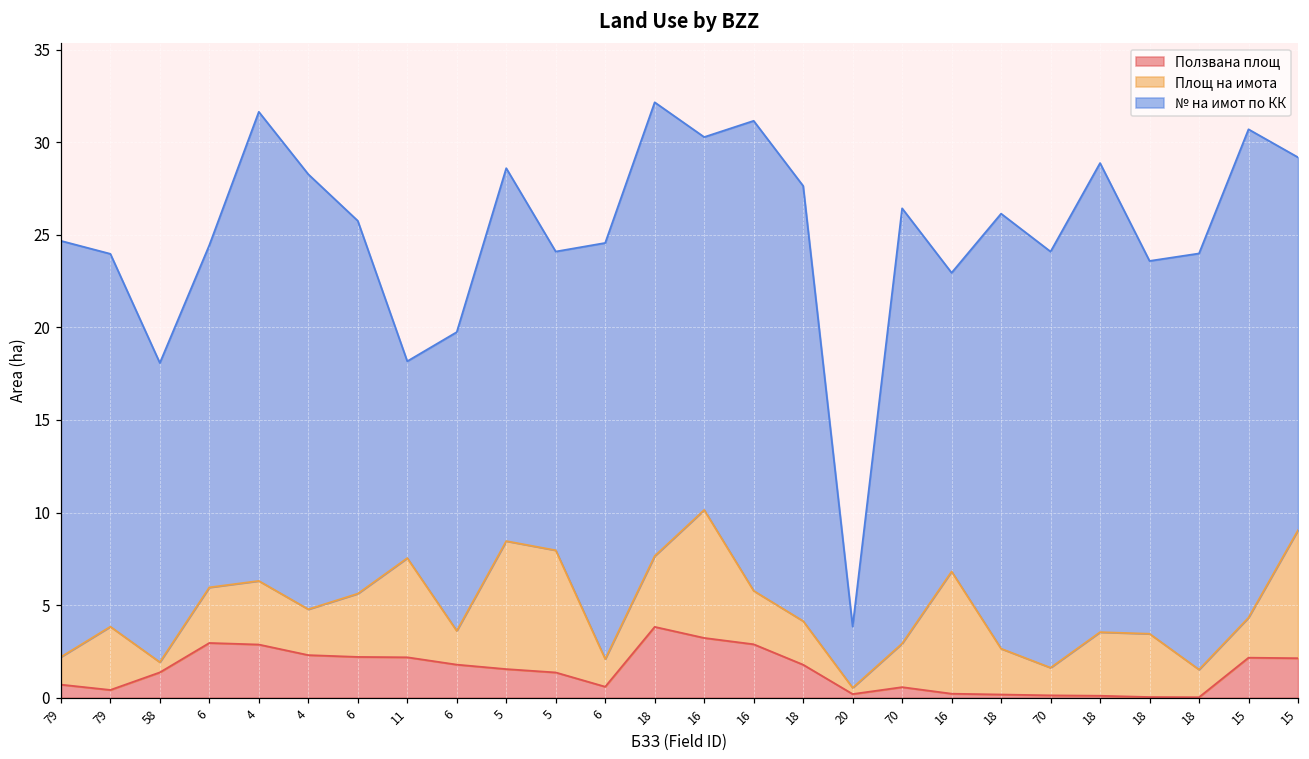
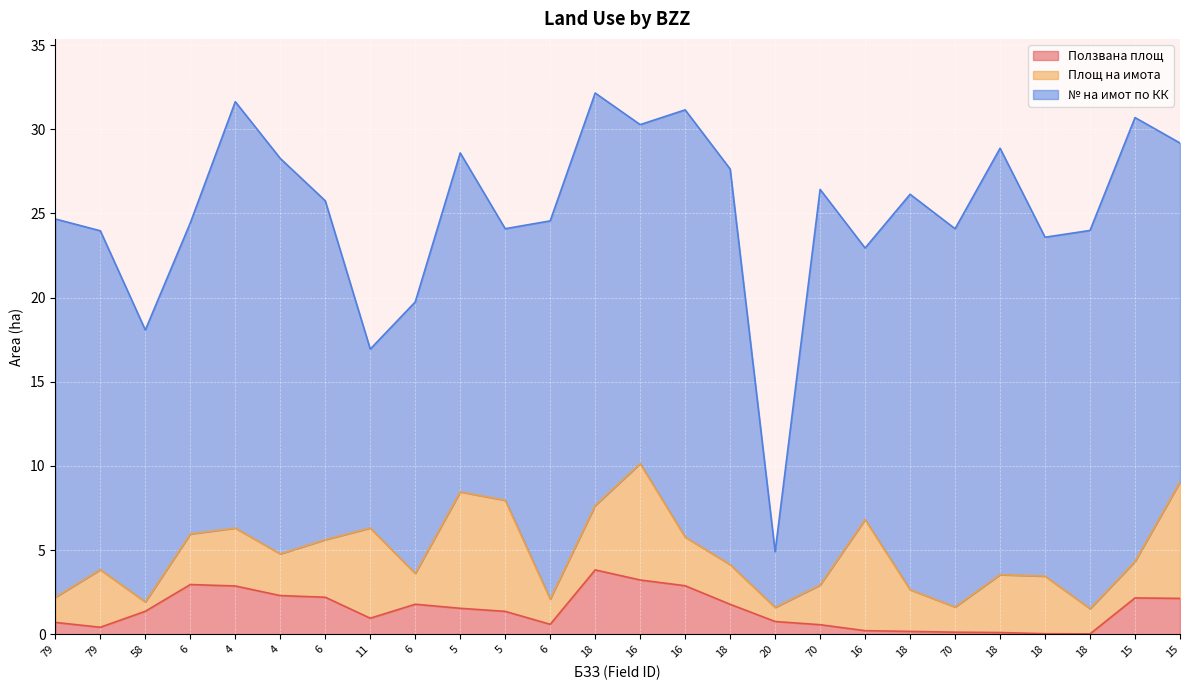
  {
    "Ползвана площ": {
      "58": 1.4,
-     "11": 2.2,
-     "20": 0.2
+     "11": 1.0,
+     "20": 0.8
    },
    "Площ на имота": {
      "58": 0.6,
      "11": 5.4,
-     "20": 0.3
+     "20": 0.8
    },
    "№ на имот по КК": {
      "58": 16.2,
      "11": 10.6,
      "20": 3.3
    }
  }
